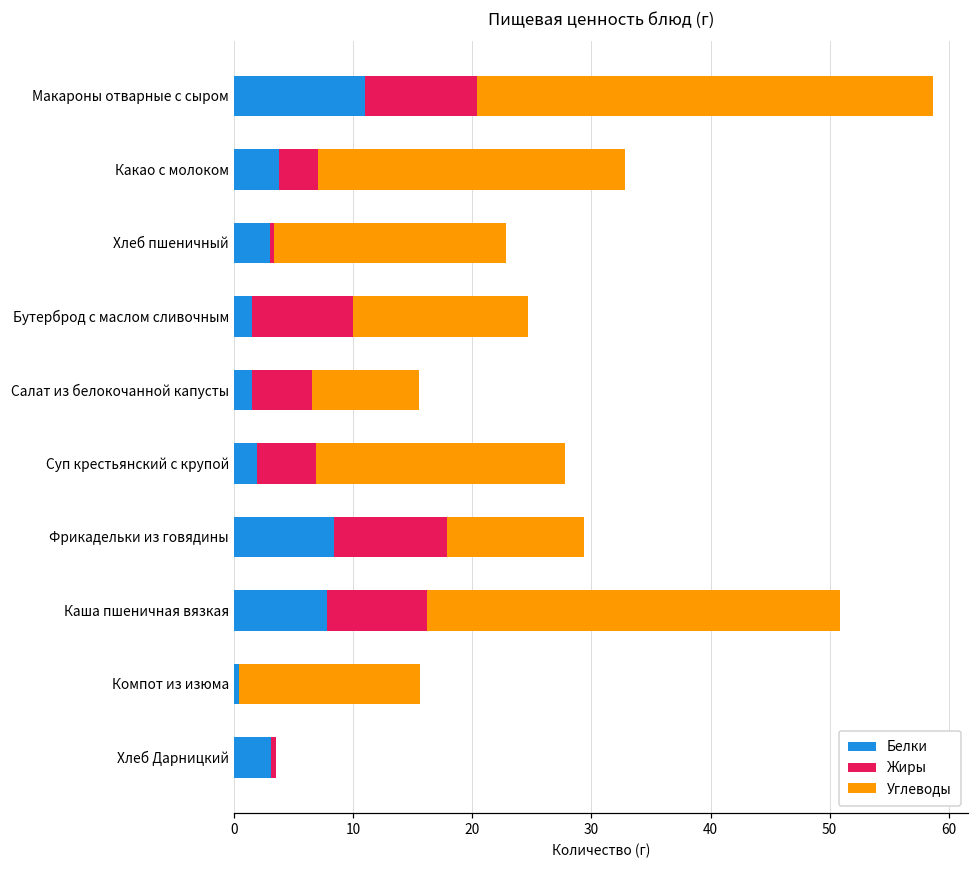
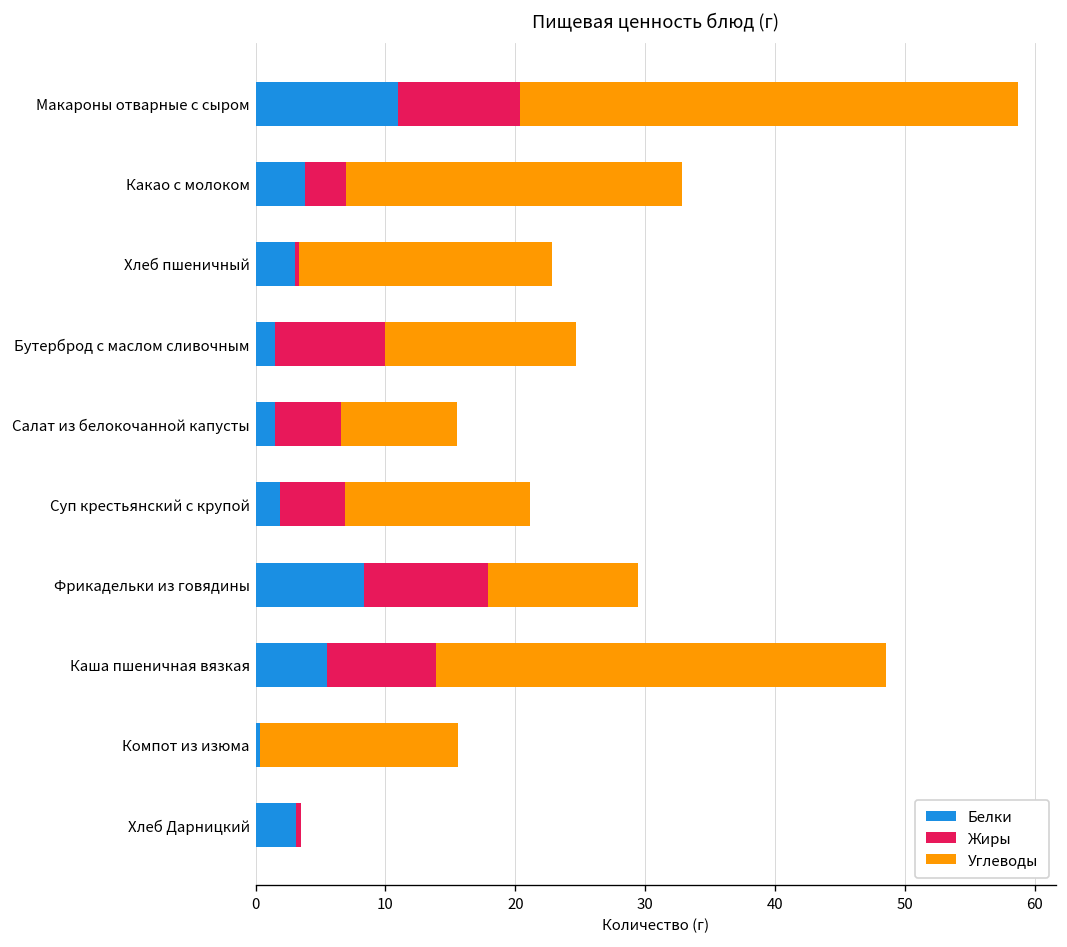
  {
    "Белки": {
      "Макароны отварные с сыром": 11.0,
      "Какао с молоком": 3.8,
      "Хлеб пшеничный": 3.0,
      "Бутерброд с маслом сливочным": 1.5,
      "Салат из белокочанной капусты": 1.5,
      "Суп крестьянский с крупой": 1.9,
      "Фрикадельки из говядины": 8.4,
-     "Каша пшеничная вязкая": 7.8,
+     "Каша пшеничная вязкая": 5.5,
      "Компот из изюма": 0.4,
      "Хлеб Дарницкий": 3.1
    },
    "Жиры": {
      "Макароны отварные с сыром": 9.4,
      "Какао с молоком": 3.2,
      "Хлеб пшеничный": 0.3,
      "Бутерброд с маслом сливочным": 8.5,
      "Салат из белокочанной капусты": 5.1,
      "Суп крестьянский с крупой": 5.0,
      "Фрикадельки из говядины": 9.5,
      "Каша пшеничная вязкая": 8.4,
      "Компот из изюма": 0.0,
      "Хлеб Дарницкий": 0.4
    },
    "Углеводы": {
      "Макароны отварные с сыром": 38.3,
      "Какао с молоком": 25.8,
      "Хлеб пшеничный": 19.4,
      "Бутерброд с маслом сливочным": 14.7,
      "Салат из белокочанной капусты": 9.0,
-     "Суп крестьянский с крупой": 20.9,
+     "Суп крестьянский с крупой": 14.3,
      "Фрикадельки из говядины": 11.5,
      "Каша пшеничная вязкая": 34.7,
      "Компот из изюма": 15.3,
      "Хлеб Дарницкий": 0.0
    }
  }
